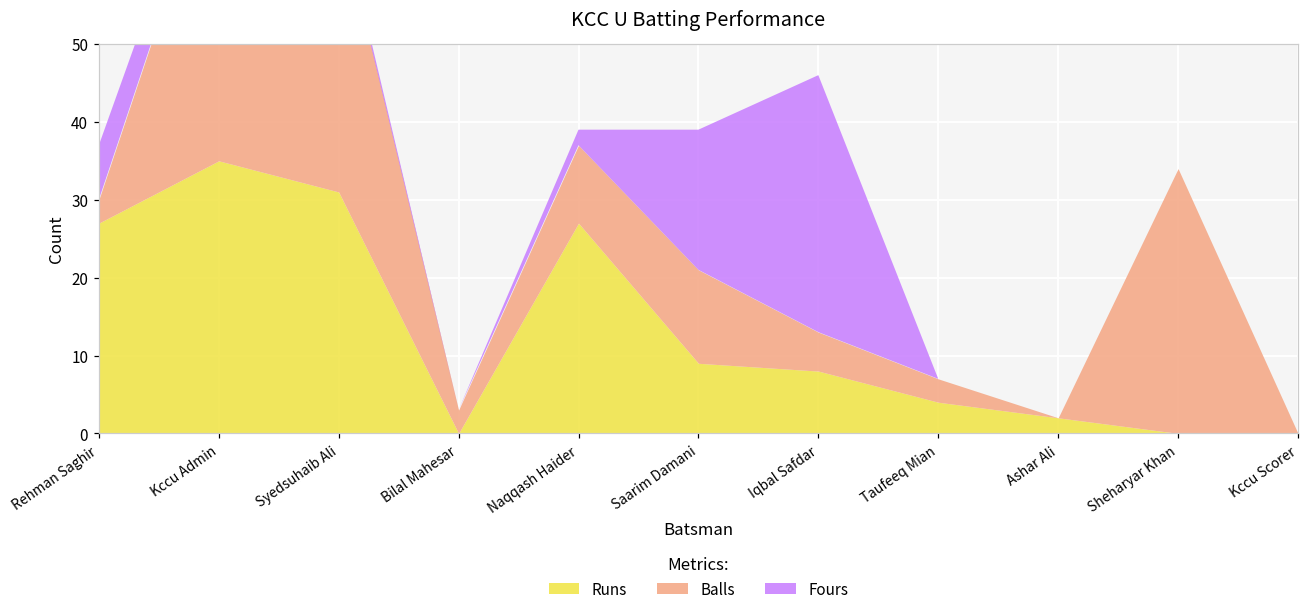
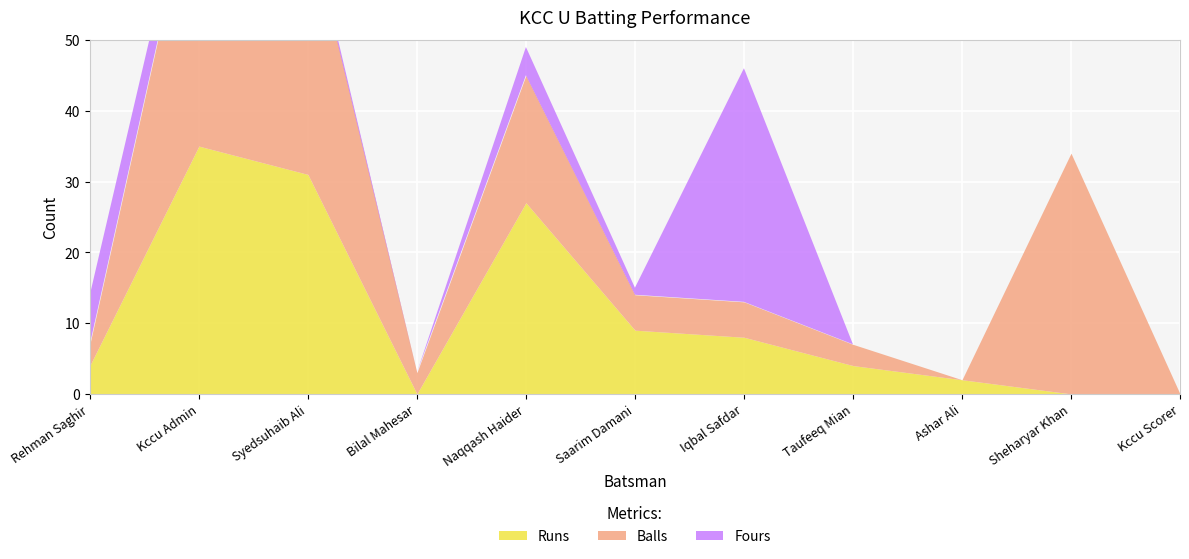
  {
    "Runs": {
-     "Rehman Saghir": 27,
+     "Rehman Saghir": 4,
      "Kccu Admin": 35,
      "Syedsuhaib Ali": 31,
      "Bilal Mahesar": 0,
      "Naqqash Haider": 27,
      "Saarim Damani": 9,
      "Iqbal Safdar": 8,
      "Taufeeq Mian": 4,
      "Sheharyar Khan": 0
    },
    "Balls": {
      "Rehman Saghir": 3,
-     "Naqqash Haider": 10,
-     "Saarim Damani": 12,
+     "Naqqash Haider": 18,
+     "Saarim Damani": 5,
      "Iqbal Safdar": 5
    },
    "Fours": {
      "Rehman Saghir": 7,
-     "Naqqash Haider": 2,
-     "Saarim Damani": 18,
+     "Naqqash Haider": 4,
+     "Saarim Damani": 1,
      "Iqbal Safdar": 33
    }
  }
